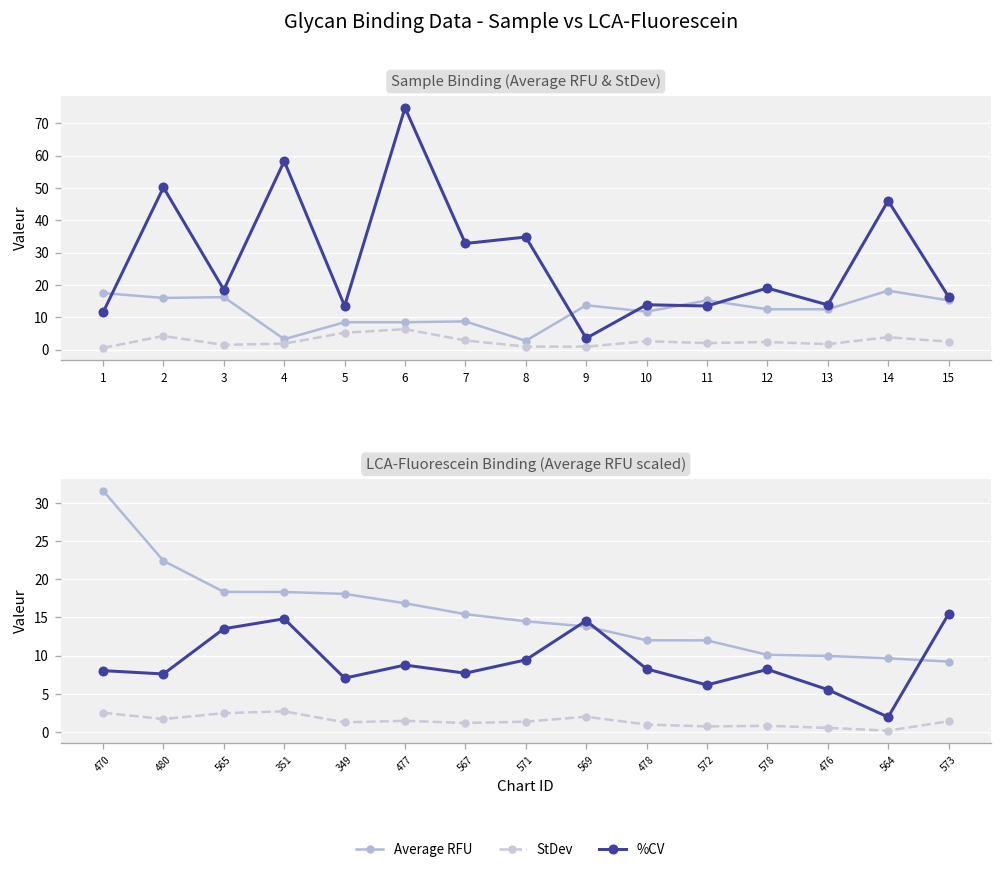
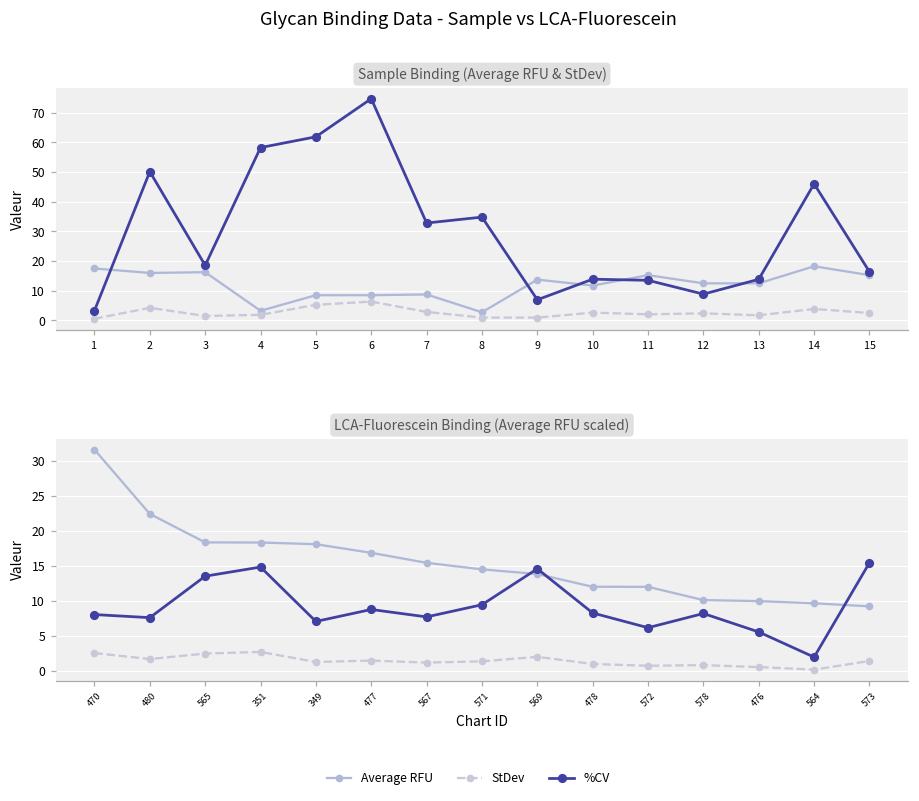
  {
    "Sample Binding (Average RFU & StDev)": {
      "%CV": {
-       "1": 12,
+       "1": 3,
        "2": 50,
        "3": 19,
        "4": 58,
-       "5": 14,
+       "5": 62,
        "6": 75,
        "7": 33,
        "8": 35,
-       "9": 4,
+       "9": 7,
        "10": 14,
        "11": 14,
-       "12": 19,
+       "12": 9,
        "13": 14,
        "14": 46,
        "15": 16
      }
    }
  }
